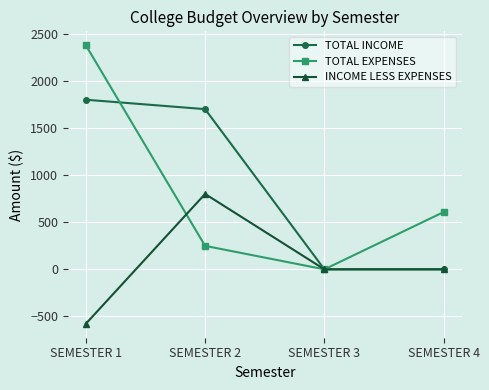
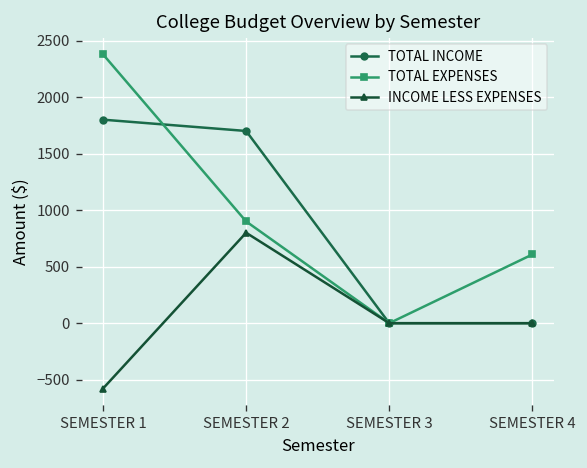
  {
    "TOTAL EXPENSES": {
      "SEMESTER 1": 2400,
-     "SEMESTER 2": 200,
+     "SEMESTER 2": 900,
      "SEMESTER 4": 600
    }
  }
